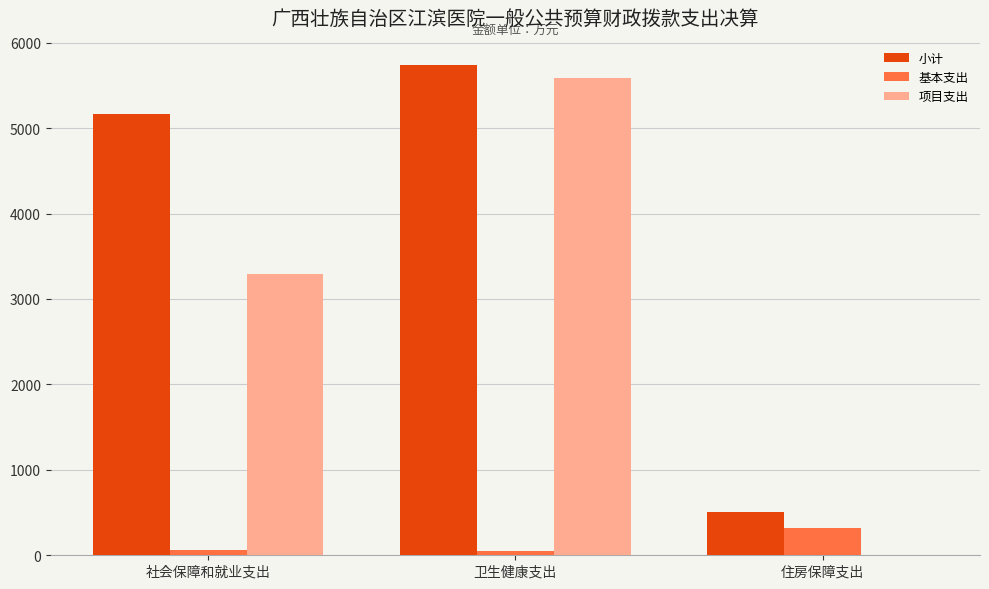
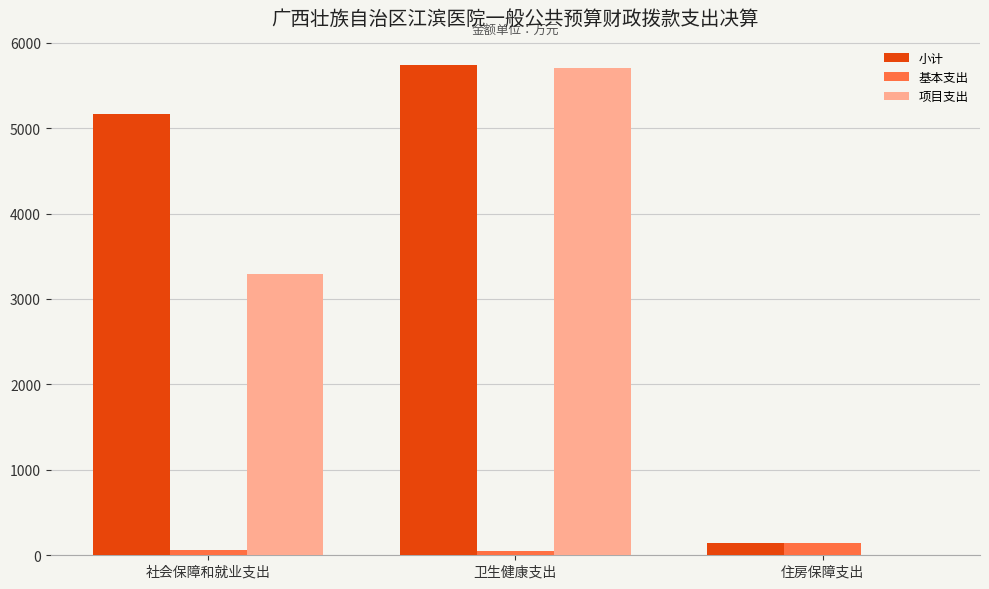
  {
    "小计": {
      "社会保障和就业支出": 5200,
      "卫生健康支出": 5700,
-     "住房保障支出": 500
+     "住房保障支出": 100
    },
    "基本支出": {
      "社会保障和就业支出": 100,
      "卫生健康支出": 100,
-     "住房保障支出": 300
+     "住房保障支出": 100
    },
    "项目支出": {
      "社会保障和就业支出": 3300,
-     "卫生健康支出": 5600,
+     "卫生健康支出": 5700,
      "住房保障支出": 0
    }
  }
